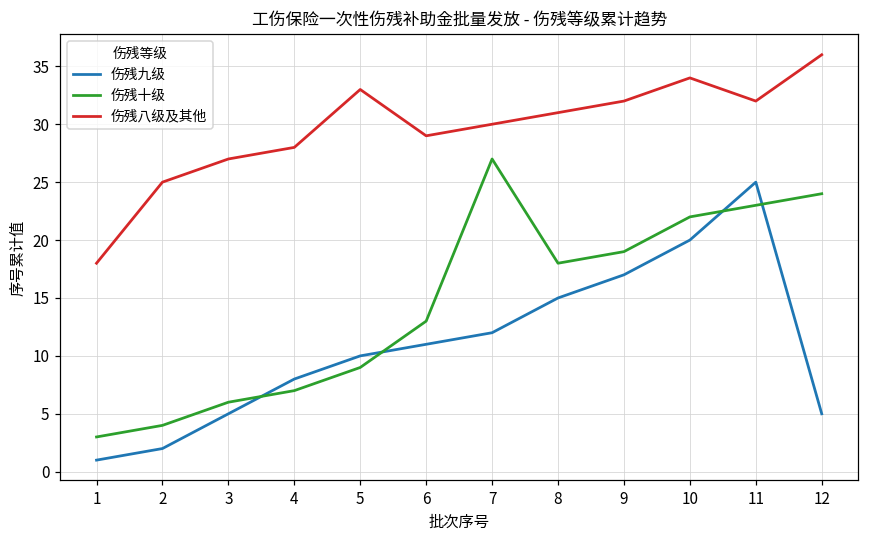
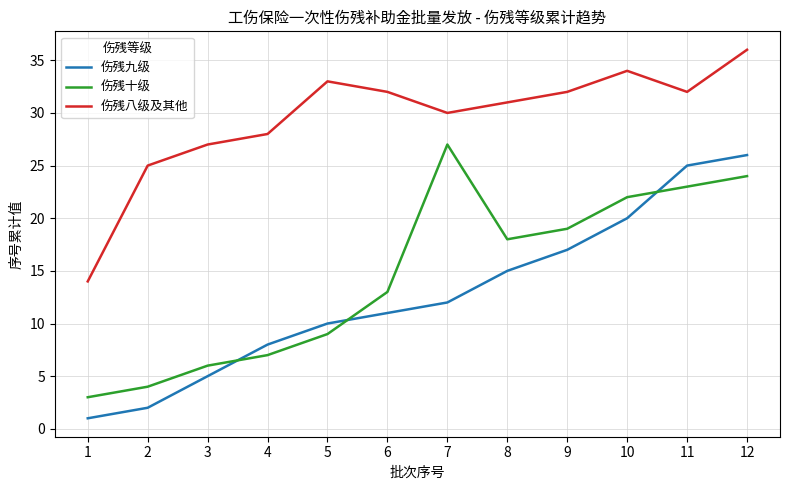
  {
    "伤残九级": {
      "1": 1,
      "2": 2,
      "3": 5,
      "4": 8,
      "5": 10,
      "6": 11,
      "7": 12,
      "8": 15,
      "9": 17,
      "10": 20,
      "11": 25,
-     "12": 5
+     "12": 26
    },
    "伤残十级": {
      "1": 3,
      "2": 4,
      "3": 6,
      "4": 7,
      "5": 9,
      "6": 13,
      "7": 27,
      "8": 18,
      "9": 19,
      "10": 22,
      "11": 23,
      "12": 24
    },
    "伤残八级及其他": {
-     "1": 18,
+     "1": 14,
      "2": 25,
      "3": 27,
      "4": 28,
      "5": 33,
-     "6": 29,
+     "6": 32,
      "7": 30,
      "8": 31,
      "9": 32,
      "10": 34,
      "11": 32,
      "12": 36
    }
  }
